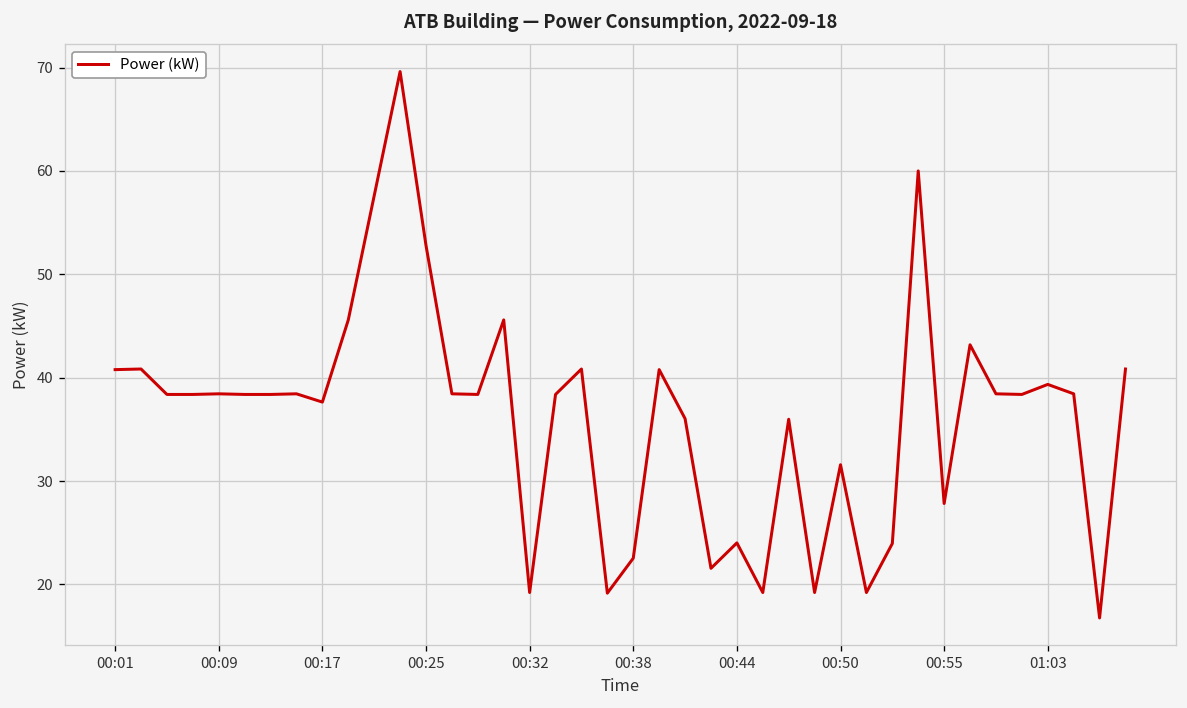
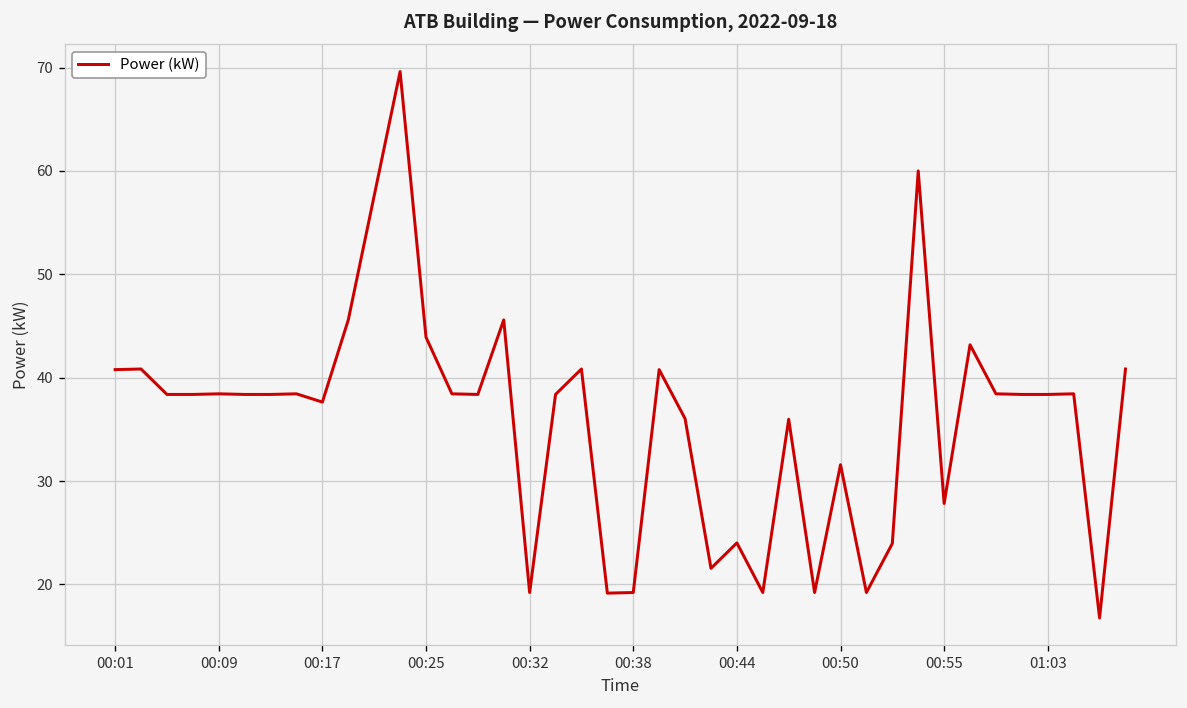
  {
    "00:01": 41,
    "00:09": 38,
    "00:17": 38,
-   "00:25": 53,
+   "00:25": 44,
    "00:32": 19,
-   "00:38": 23,
+   "00:38": 19,
    "00:44": 24,
    "00:50": 32,
    "00:55": 28,
-   "01:03": 39
+   "01:03": 38
  }
